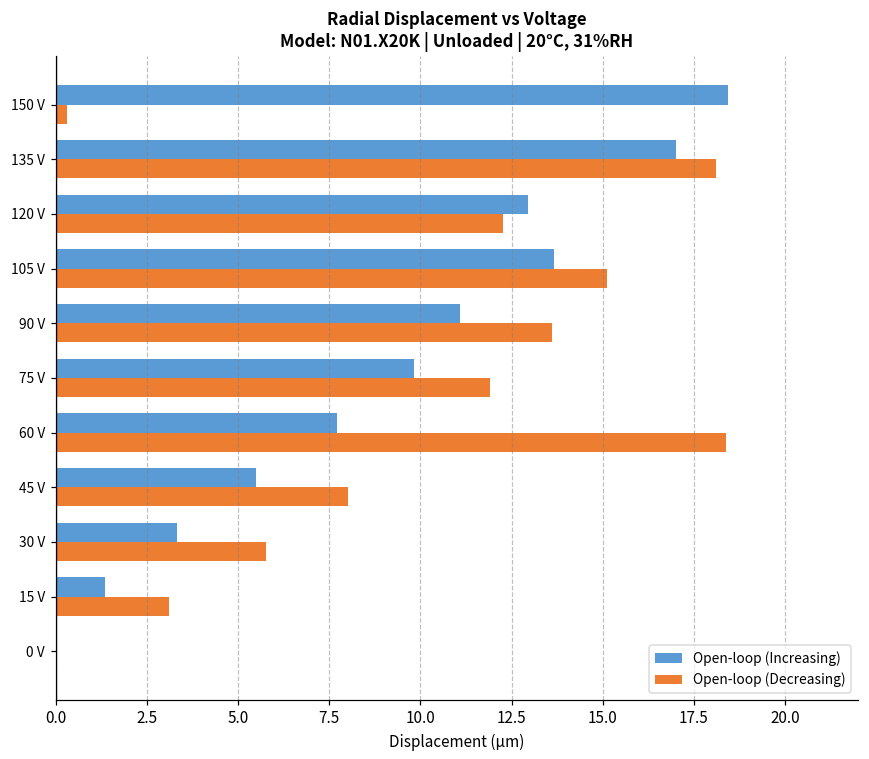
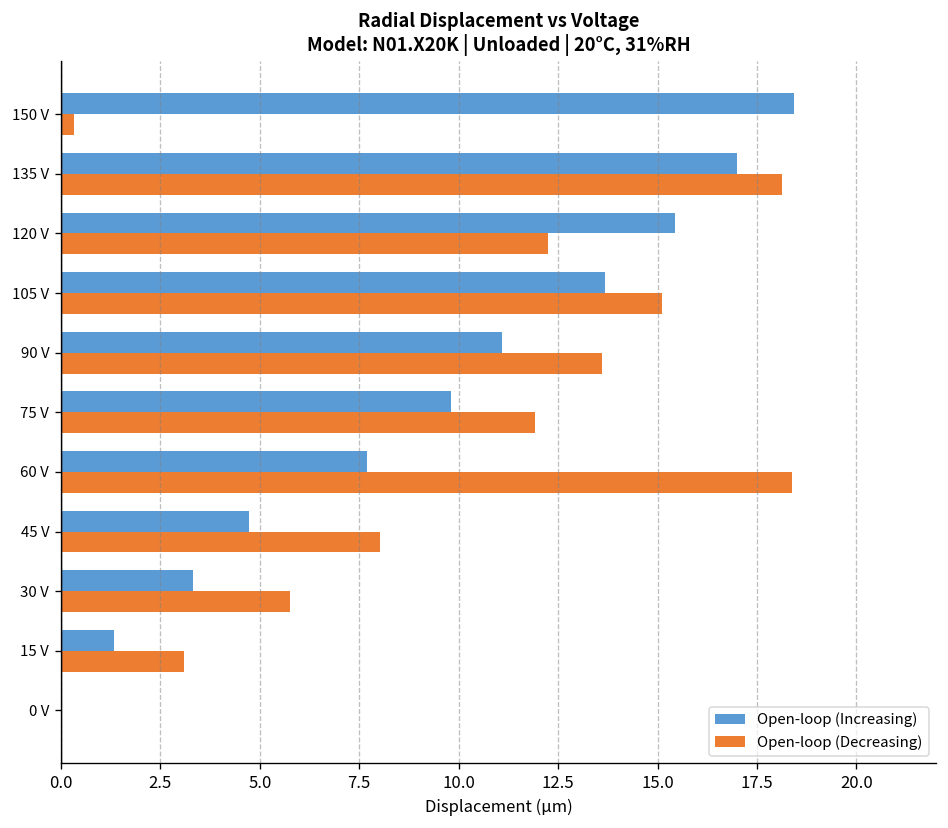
  {
    "Open-loop (Increasing)": {
      "150 V": 18.4,
      "135 V": 17.0,
-     "120 V": 12.9,
+     "120 V": 15.4,
      "105 V": 13.7,
      "90 V": 11.1,
      "75 V": 9.8,
      "60 V": 7.7,
-     "45 V": 5.5,
+     "45 V": 4.7,
      "30 V": 3.3,
      "15 V": 1.3,
      "0 V": 0.0
    },
    "Open-loop (Decreasing)": {
      "150 V": 0.3,
      "135 V": 18.1,
      "120 V": 12.3,
      "105 V": 15.1,
      "90 V": 13.6,
      "75 V": 11.9,
      "60 V": 18.4,
      "45 V": 8.0,
      "30 V": 5.8,
      "15 V": 3.1,
      "0 V": 0.0
    }
  }
